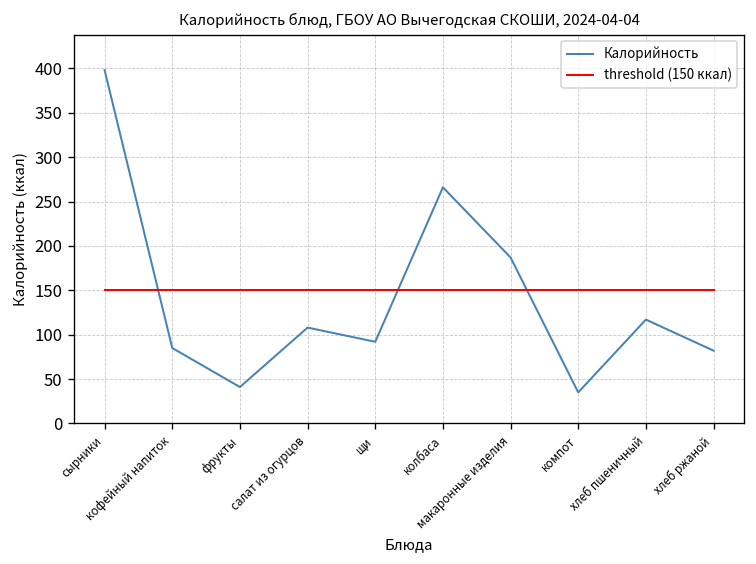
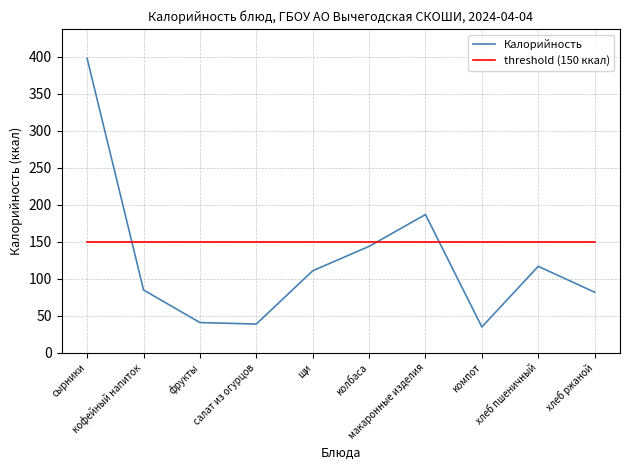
  {
    "Калорийность": {
      "сырники": 400,
      "кофейный напиток": 90,
      "фрукты": 40,
-     "салат из огурцов": 110,
-     "щи": 90,
-     "колбаса": 270,
+     "салат из огурцов": 40,
+     "щи": 110,
+     "колбаса": 140,
      "макаронные изделия": 190,
      "компот": 40,
      "хлеб пшеничный": 120,
      "хлеб ржаной": 80
    },
    "threshold (150 ккал)": {
      "сырники": 150,
      "кофейный напиток": 150,
      "фрукты": 150,
      "салат из огурцов": 150,
      "щи": 150,
      "колбаса": 150,
      "макаронные изделия": 150,
      "компот": 150,
      "хлеб пшеничный": 150,
      "хлеб ржаной": 150
    }
  }
